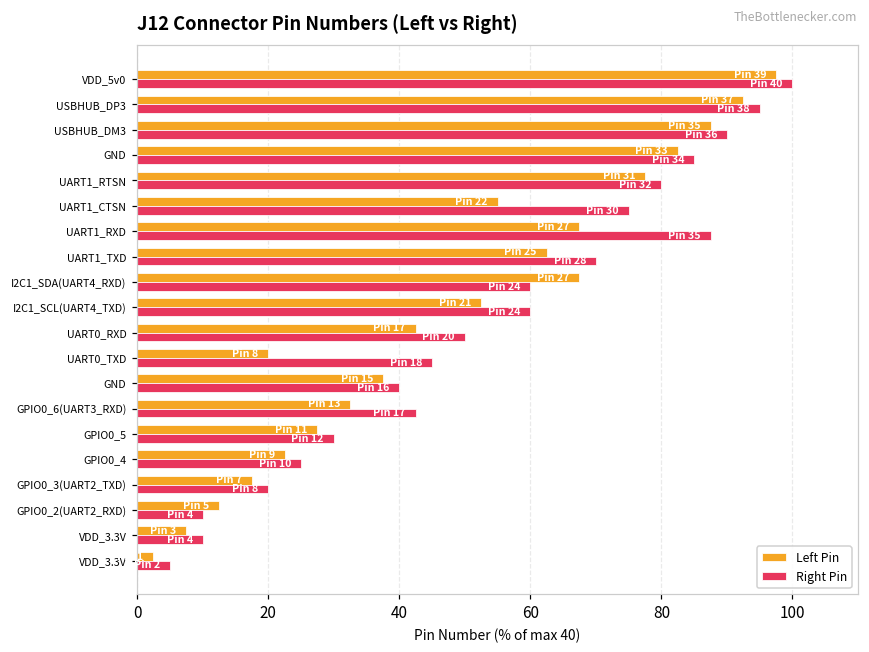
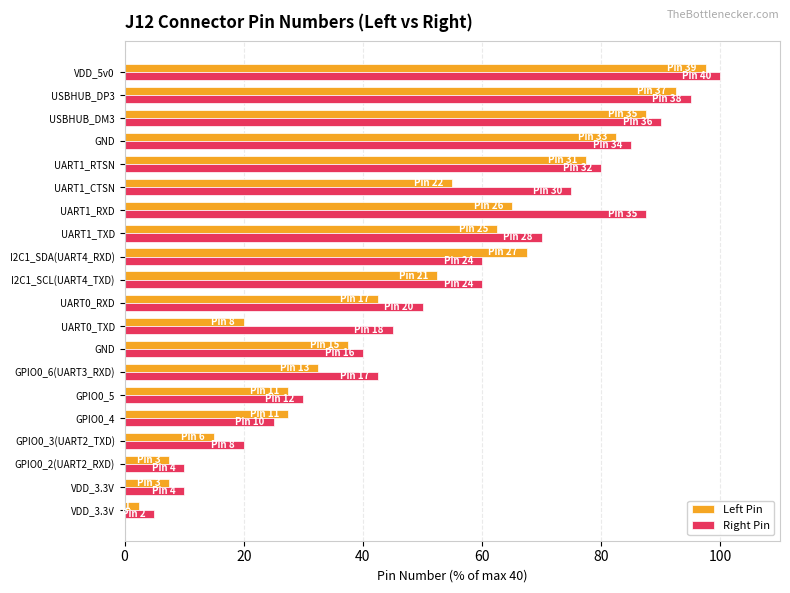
  {
    "Left Pin": {
-     "UART1_RXD": 27,
-     "GPIO0_4": 9,
-     "GPIO0_3(UART2_TXD)": 7,
-     "GPIO0_2(UART2_RXD)": 5
+     "UART1_RXD": 26,
+     "GPIO0_4": 11,
+     "GPIO0_3(UART2_TXD)": 6,
+     "GPIO0_2(UART2_RXD)": 3
    }
  }
